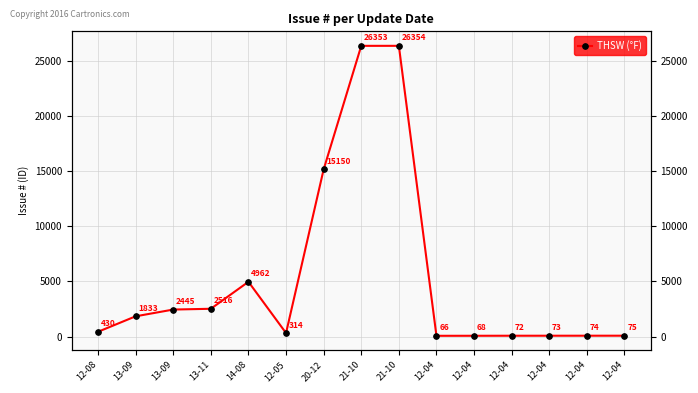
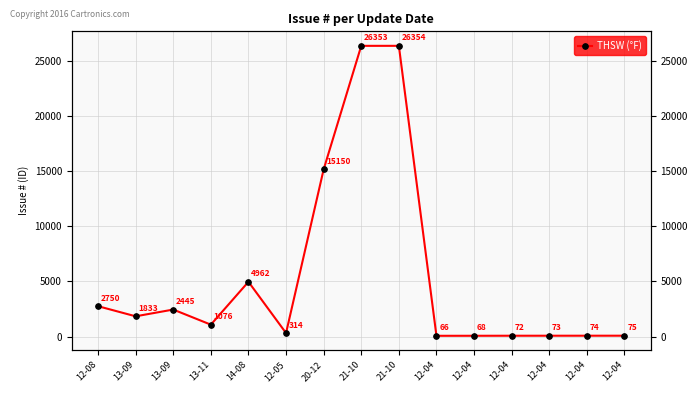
  {
-   "12-08": 430,
-   "13-11": 2516,
+   "12-08": 2750,
+   "13-11": 1076,
    "14-08": 4962,
    "12-05": 314,
    "20-12": 15150
  }
